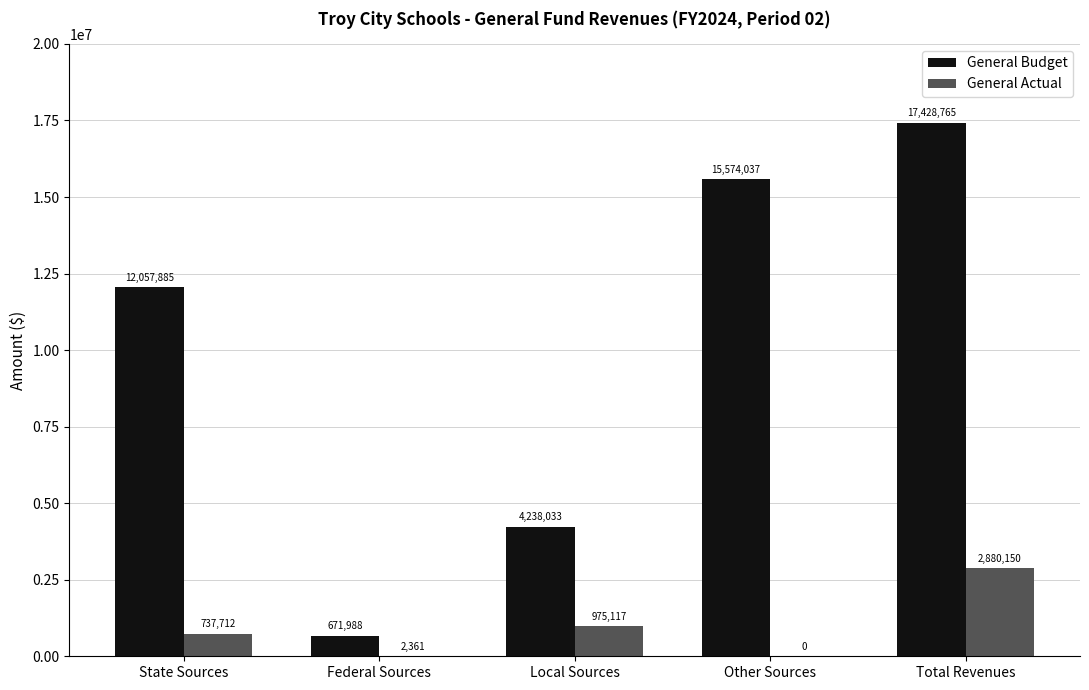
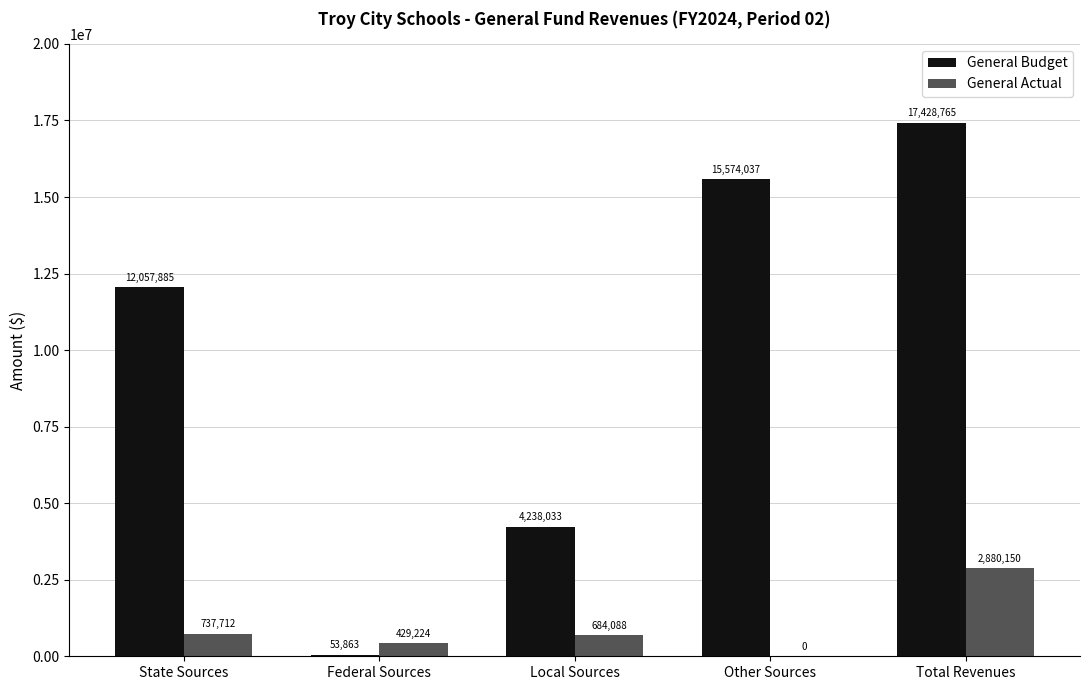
  {
    "General Budget": {
      "State Sources": "12,057,885",
-     "Federal Sources": "671,988",
+     "Federal Sources": "53,863",
      "Local Sources": "4,238,033",
      "Other Sources": "15,574,037",
      "Total Revenues": "17,428,765"
    },
    "General Actual": {
      "State Sources": "737,712",
-     "Federal Sources": "2,361",
-     "Local Sources": "975,117",
+     "Federal Sources": "429,224",
+     "Local Sources": "684,088",
      "Other Sources": "0",
      "Total Revenues": "2,880,150"
    }
  }
